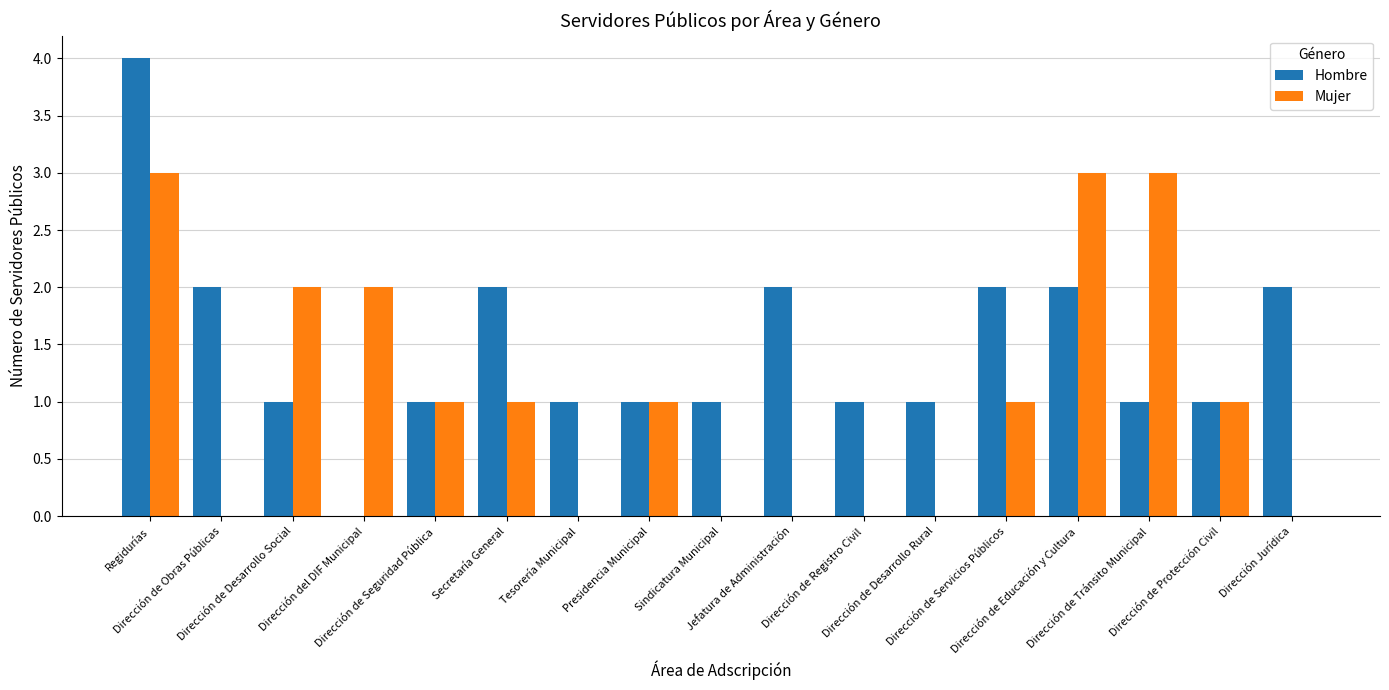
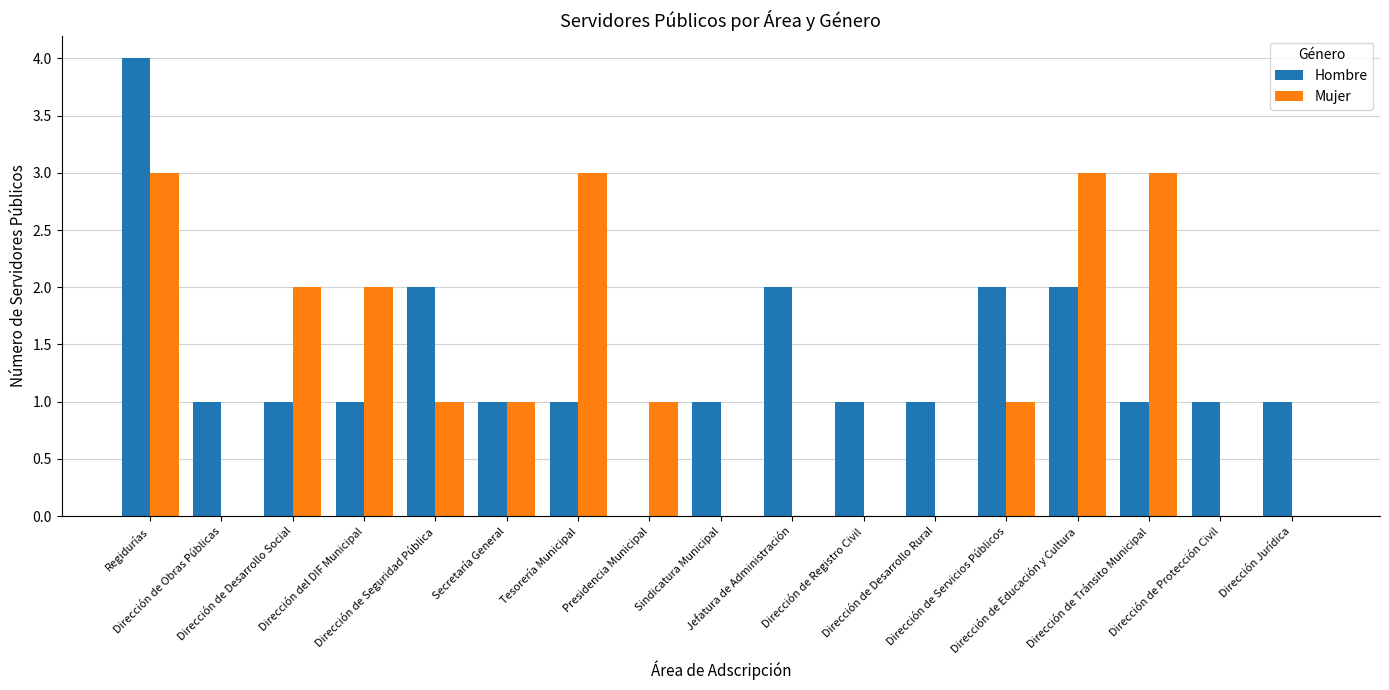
  {
    "Hombre": {
      "Regidurías": 4,
-     "Dirección de Obras Públicas": 2,
+     "Dirección de Obras Públicas": 1,
      "Dirección de Desarrollo Social": 1,
-     "Dirección del DIF Municipal": 0,
-     "Dirección de Seguridad Pública": 1,
-     "Secretaría General": 2,
+     "Dirección del DIF Municipal": 1,
+     "Dirección de Seguridad Pública": 2,
+     "Secretaría General": 1,
      "Tesorería Municipal": 1,
-     "Presidencia Municipal": 1,
+     "Presidencia Municipal": 0,
      "Sindicatura Municipal": 1,
      "Jefatura de Administración": 2,
      "Dirección de Registro Civil": 1,
      "Dirección de Desarrollo Rural": 1,
      "Dirección de Servicios Públicos": 2,
      "Dirección de Educación y Cultura": 2,
      "Dirección de Tránsito Municipal": 1,
      "Dirección de Protección Civil": 1,
-     "Dirección Jurídica": 2
+     "Dirección Jurídica": 1
    },
    "Mujer": {
      "Regidurías": 3,
      "Dirección de Obras Públicas": 0,
      "Dirección de Desarrollo Social": 2,
      "Dirección del DIF Municipal": 2,
      "Dirección de Seguridad Pública": 1,
      "Secretaría General": 1,
-     "Tesorería Municipal": 0,
+     "Tesorería Municipal": 3,
      "Presidencia Municipal": 1,
      "Sindicatura Municipal": 0,
      "Jefatura de Administración": 0,
      "Dirección de Registro Civil": 0,
      "Dirección de Desarrollo Rural": 0,
      "Dirección de Servicios Públicos": 1,
      "Dirección de Educación y Cultura": 3,
      "Dirección de Tránsito Municipal": 3,
-     "Dirección de Protección Civil": 1,
+     "Dirección de Protección Civil": 0,
      "Dirección Jurídica": 0
    }
  }
